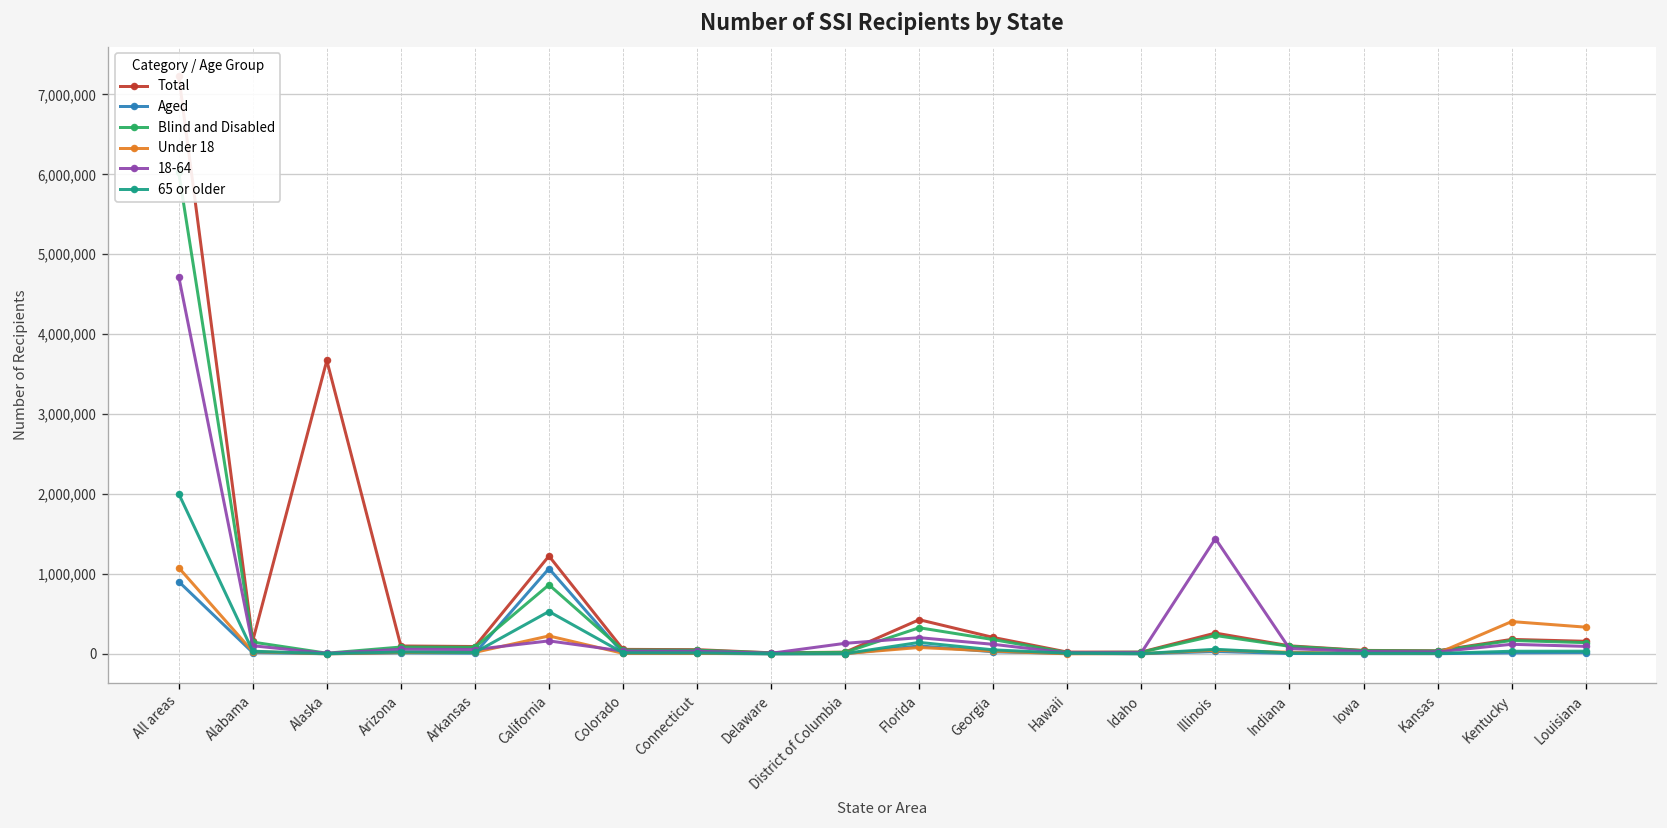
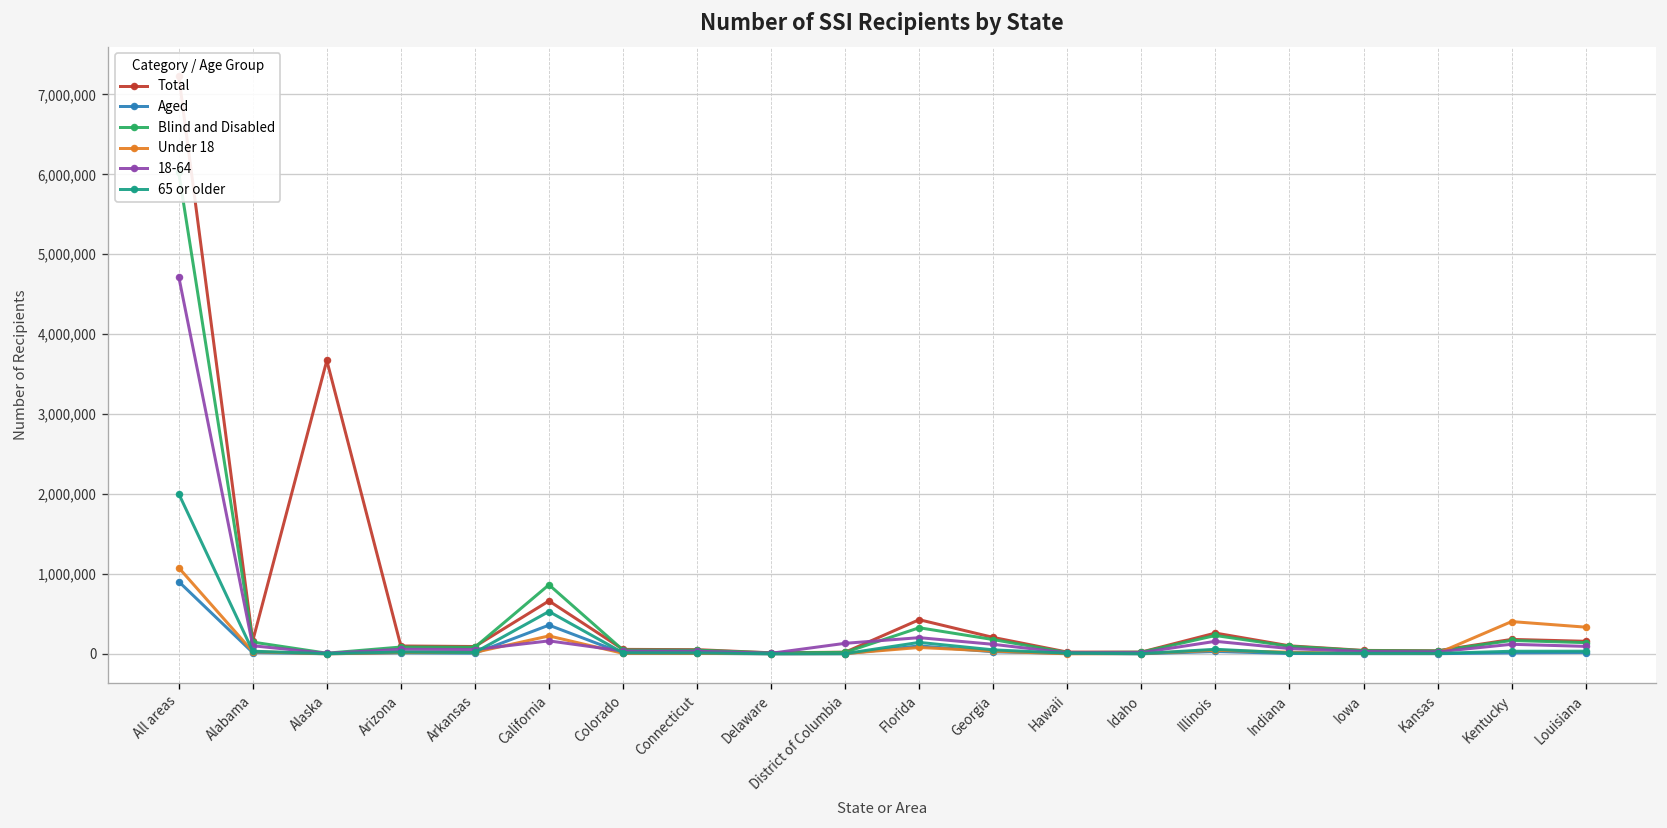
  {
    "Total": {
      "Alaska": "3,700,000",
-     "California": "1,200,000",
+     "California": "700,000",
      "Florida": "400,000"
    },
    "Aged": {
      "All areas": "900,000",
-     "California": "1,100,000"
+     "California": "400,000"
    },
    "Under 18": {
      "All areas": "1,100,000",
      "California": "200,000",
      "Kentucky": "400,000",
      "Louisiana": "300,000"
    },
    "18-64": {
      "All areas": "4,700,000",
      "Alabama": "100,000",
      "California": "200,000",
      "District of Columbia": "100,000",
      "Florida": "200,000",
      "Georgia": "100,000",
-     "Illinois": "1,400,000",
+     "Illinois": "200,000",
      "Kentucky": "100,000",
      "Louisiana": "100,000"
    }
  }
